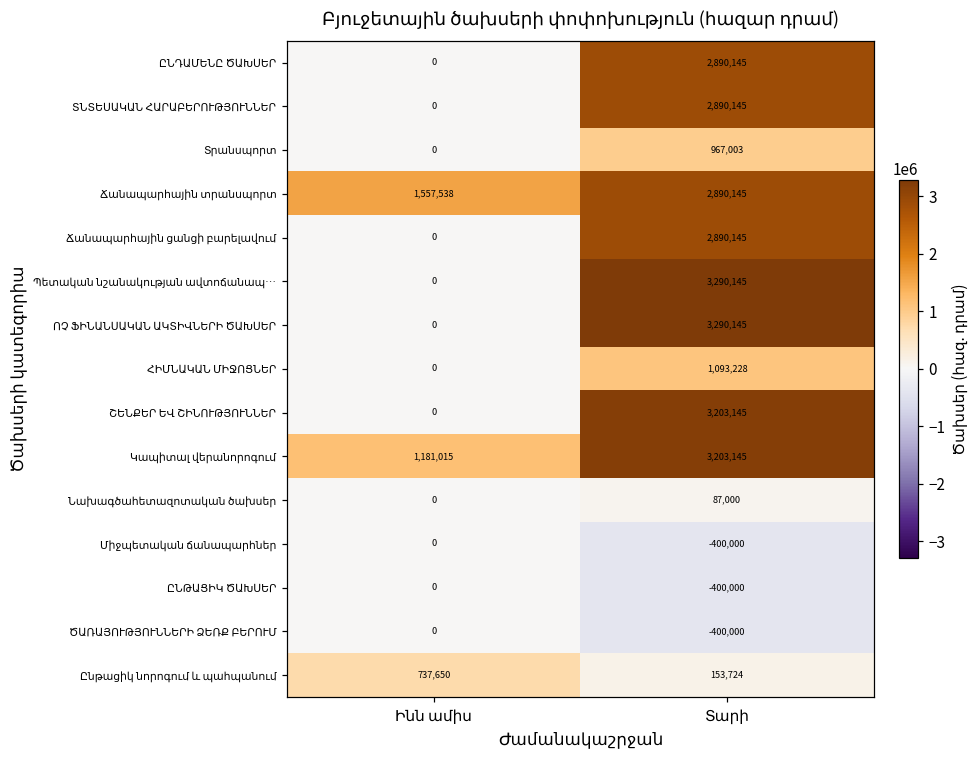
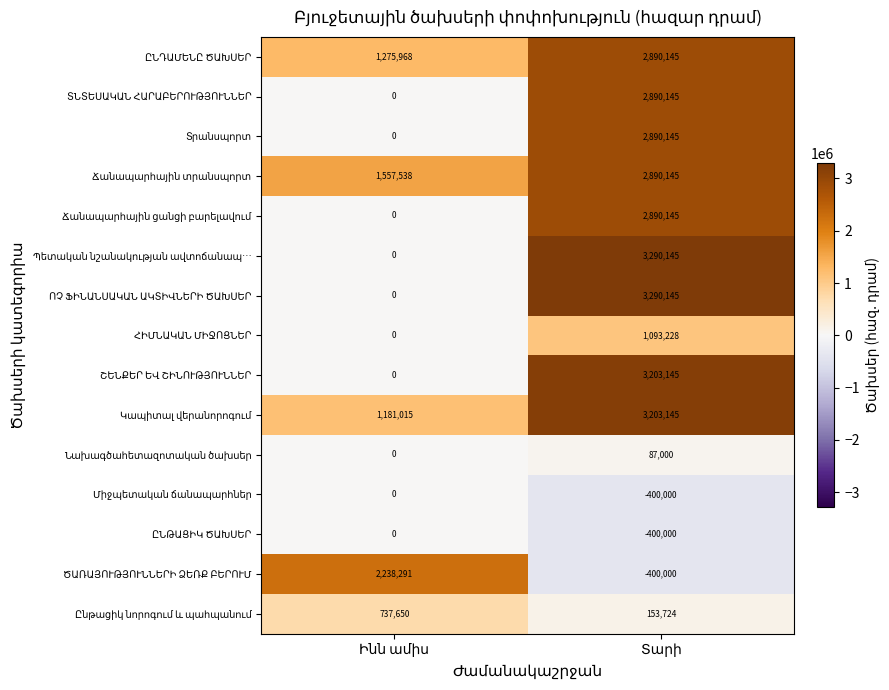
  {
    "ԸՆԴԱՄԵՆԸ ԾԱԽՍԵՐ": {
-     "Ինն ամիս": "0",
+     "Ինն ամիս": "1,275,968",
      "Տարի": "2,890,145"
    },
    "ՏՆՏԵՍԱԿԱՆ ՀԱՐԱԲԵՐՈՒԹՅՈՒՆՆԵՐ": {
      "Ինն ամիս": "0",
      "Տարի": "2,890,145"
    },
    "Տրանսպորտ": {
      "Ինն ամիս": "0",
-     "Տարի": "967,003"
+     "Տարի": "2,890,145"
    },
    "Ճանապարհային տրանսպորտ": {
      "Ինն ամիս": "1,557,538",
      "Տարի": "2,890,145"
    },
    "Ճանապարհային ցանցի բարելավում": {
      "Ինն ամիս": "0",
      "Տարի": "2,890,145"
    },
    "Պետական նշանակության ավտոճանապ…": {
      "Ինն ամիս": "0",
      "Տարի": "3,290,145"
    },
    "ՈՉ ՖԻՆԱՆՍԱԿԱՆ ԱԿՏԻՎՆԵՐԻ ԾԱԽՍԵՐ": {
      "Ինն ամիս": "0",
      "Տարի": "3,290,145"
    },
    "ՀԻՄՆԱԿԱՆ ՄԻՋՈՑՆԵՐ": {
      "Ինն ամիս": "0",
      "Տարի": "1,093,228"
    },
    "ՇԵՆՔԵՐ ԵՎ ՇԻՆՈՒԹՅՈՒՆՆԵՐ": {
      "Ինն ամիս": "0",
      "Տարի": "3,203,145"
    },
    "Կապիտալ վերանորոգում": {
      "Ինն ամիս": "1,181,015",
      "Տարի": "3,203,145"
    },
    "Նախագծահետազոտական ծախսեր": {
      "Ինն ամիս": "0",
      "Տարի": "87,000"
    },
    "Միջպետական ճանապարհներ": {
      "Ինն ամիս": "0",
      "Տարի": "-400,000"
    },
    "ԸՆԹԱՑԻԿ ԾԱԽՍԵՐ": {
      "Ինն ամիս": "0",
      "Տարի": "-400,000"
    },
    "ԾԱՌԱՅՈՒԹՅՈՒՆՆԵՐԻ ՁԵՌՔ ԲԵՐՈՒՄ": {
-     "Ինն ամիս": "0",
+     "Ինն ամիս": "2,238,291",
      "Տարի": "-400,000"
    },
    "Ընթացիկ նորոգում և պահպանում": {
      "Ինն ամիս": "737,650",
      "Տարի": "153,724"
    }
  }
